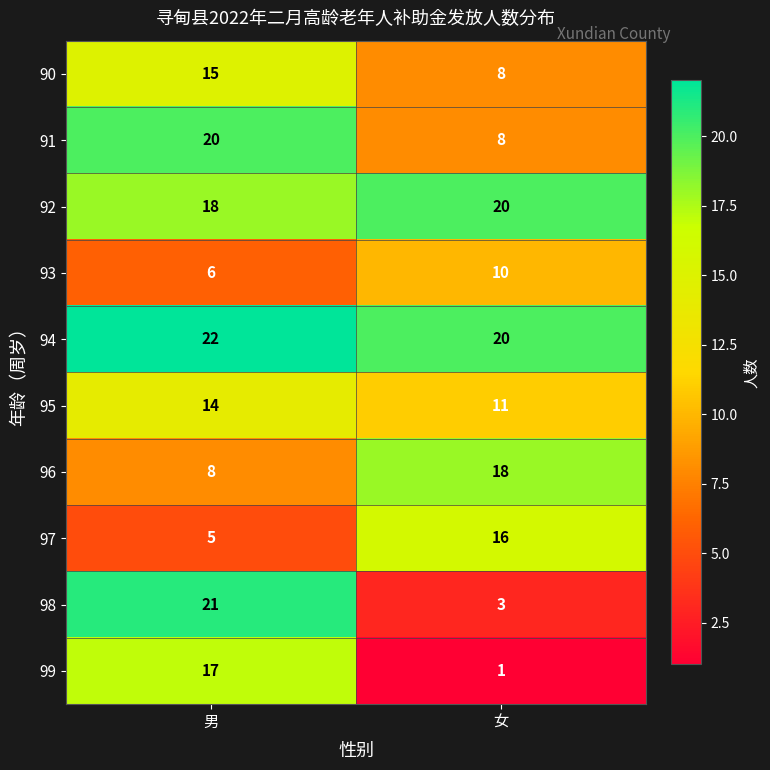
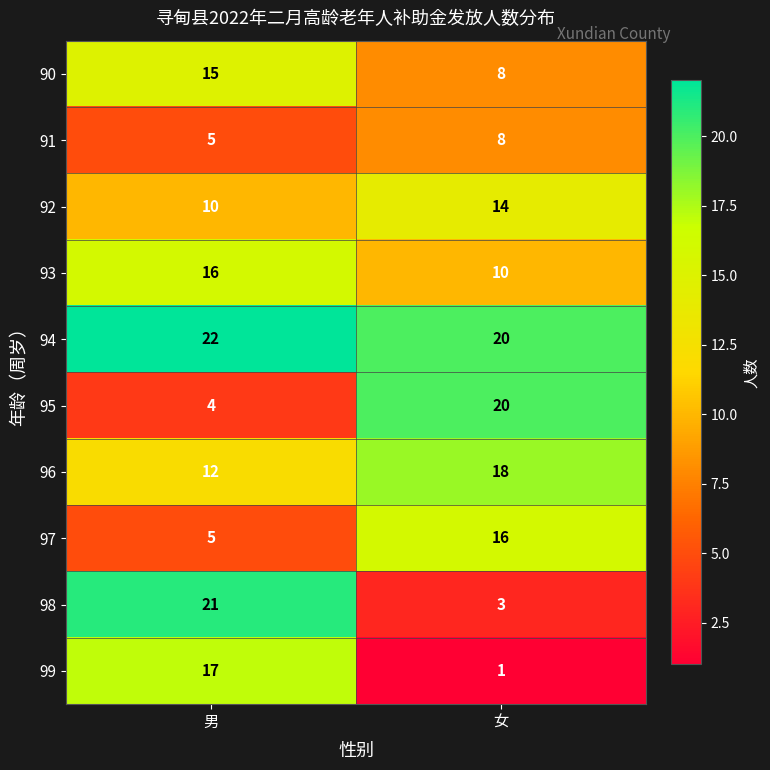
  {
    "90": {
      "男": 15,
      "女": 8
    },
    "91": {
-     "男": 20,
+     "男": 5,
      "女": 8
    },
    "92": {
-     "男": 18,
-     "女": 20
+     "男": 10,
+     "女": 14
    },
    "93": {
-     "男": 6,
+     "男": 16,
      "女": 10
    },
    "94": {
      "男": 22,
      "女": 20
    },
    "95": {
-     "男": 14,
-     "女": 11
+     "男": 4,
+     "女": 20
    },
    "96": {
-     "男": 8,
+     "男": 12,
      "女": 18
    },
    "97": {
      "男": 5,
      "女": 16
    },
    "98": {
      "男": 21,
      "女": 3
    },
    "99": {
      "男": 17,
      "女": 1
    }
  }
